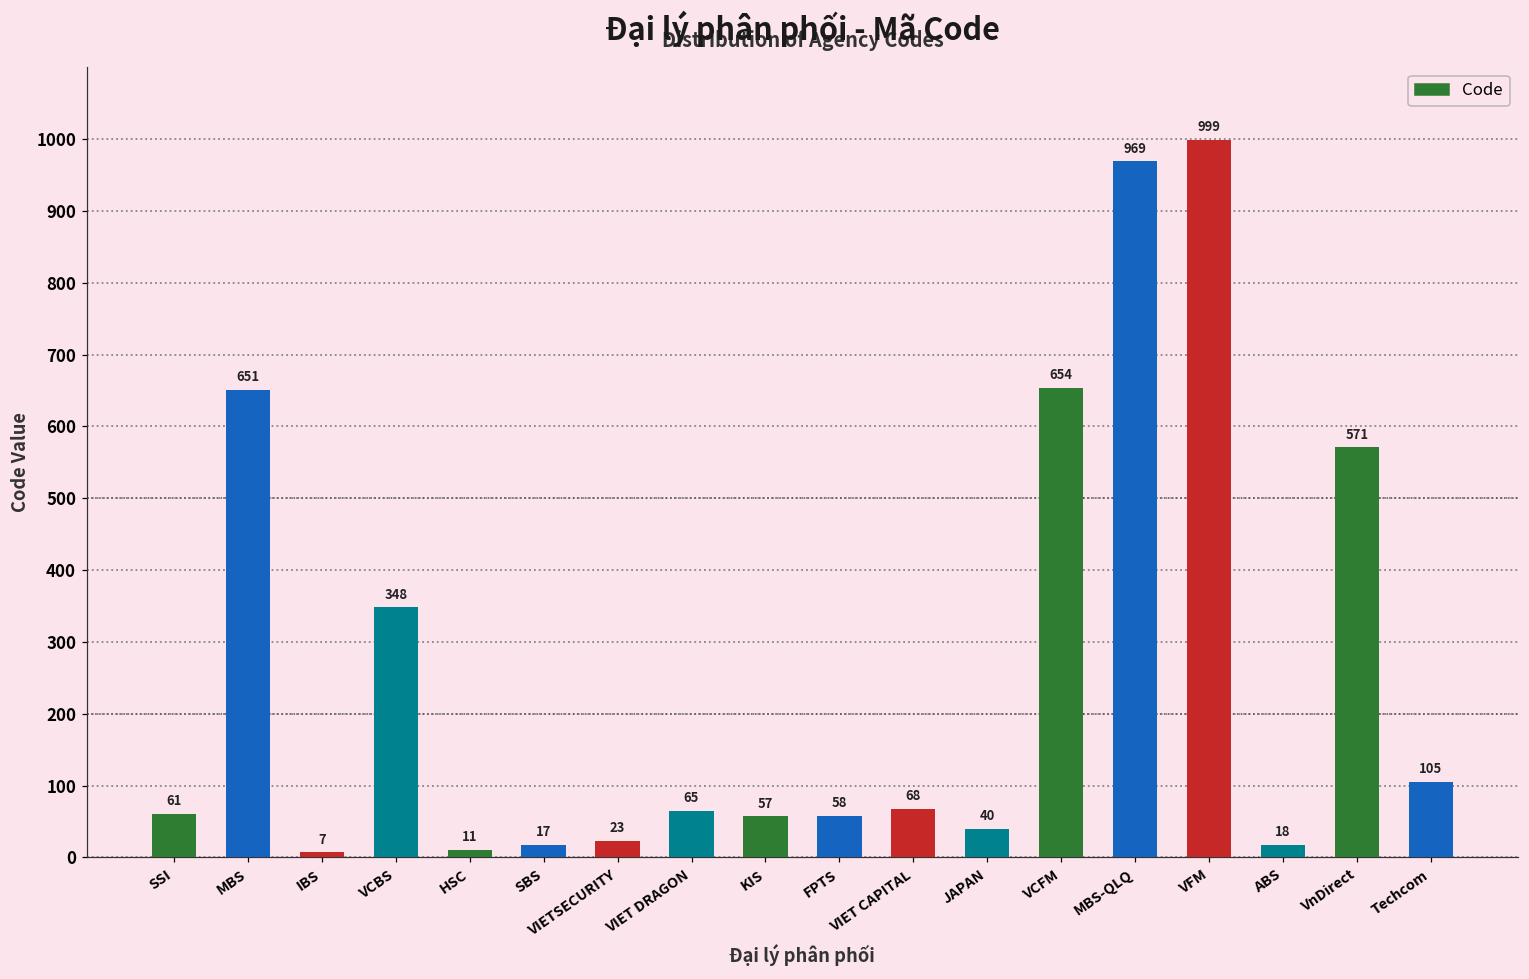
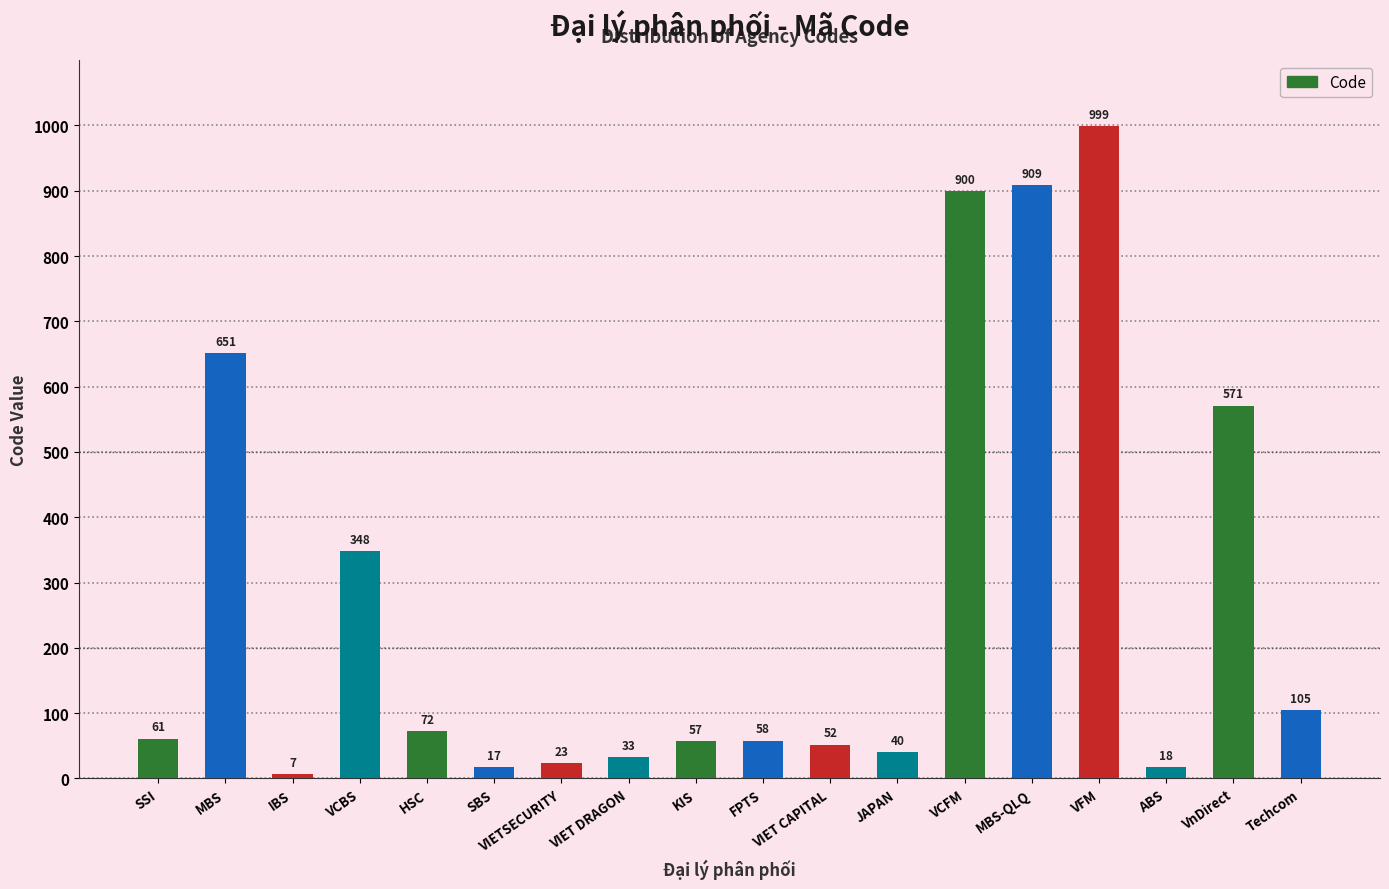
  {
    "SSI": 61,
    "MBS": 651,
    "IBS": 7,
    "VCBS": 348,
-   "HSC": 11,
+   "HSC": 72,
    "SBS": 17,
    "VIETSECURITY": 23,
-   "VIET DRAGON": 65,
+   "VIET DRAGON": 33,
    "KIS": 57,
    "FPTS": 58,
-   "VIET CAPITAL": 68,
+   "VIET CAPITAL": 52,
    "JAPAN": 40,
-   "VCFM": 654,
-   "MBS-QLQ": 969,
+   "VCFM": 900,
+   "MBS-QLQ": 909,
    "VFM": 999,
    "ABS": 18,
    "VnDirect": 571,
    "Techcom": 105
  }
